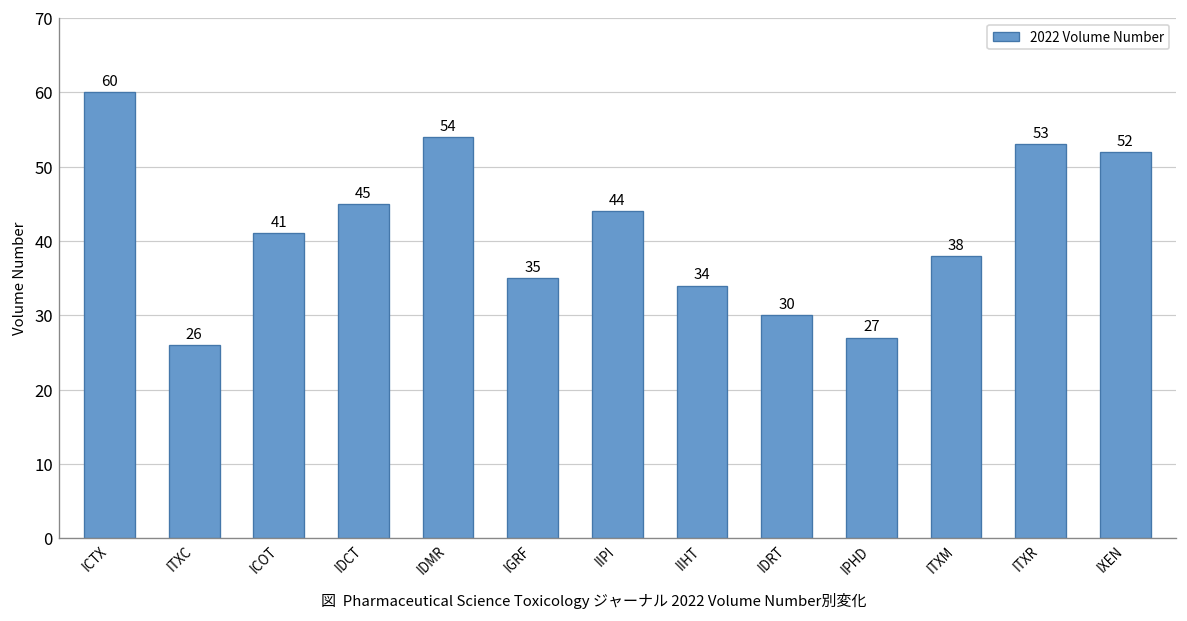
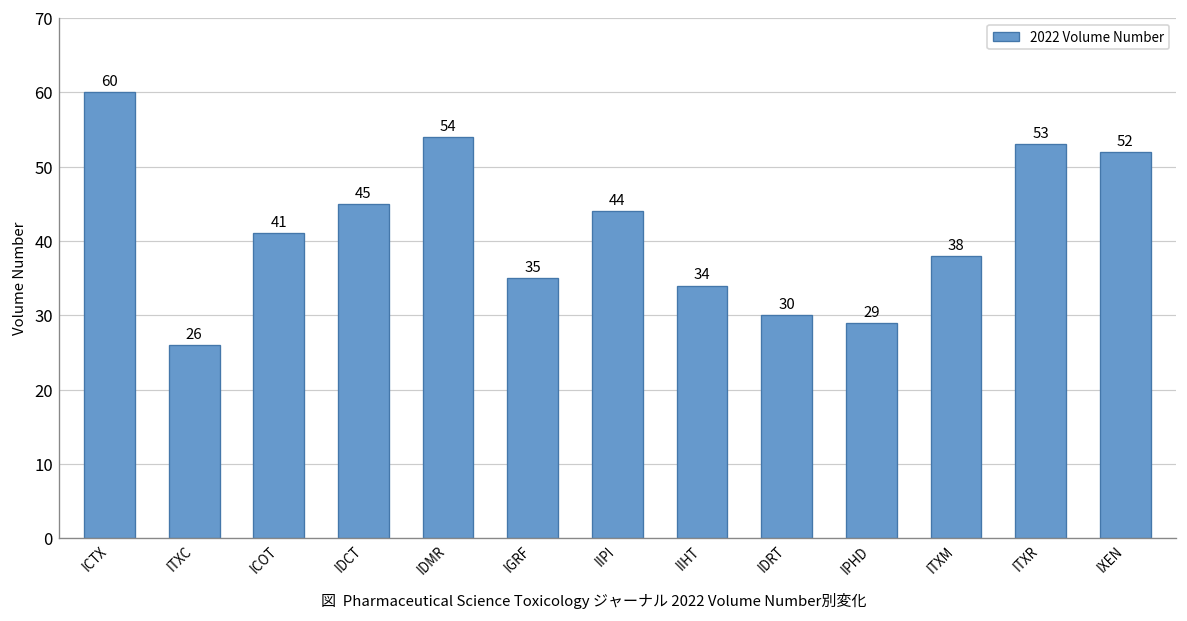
  {
    "ICTX": 60,
    "ITXC": 26,
    "ICOT": 41,
    "IDCT": 45,
    "IDMR": 54,
    "IGRF": 35,
    "IIPI": 44,
    "IIHT": 34,
    "IDRT": 30,
-   "IPHD": 27,
+   "IPHD": 29,
    "ITXM": 38,
    "ITXR": 53,
    "IXEN": 52
  }
